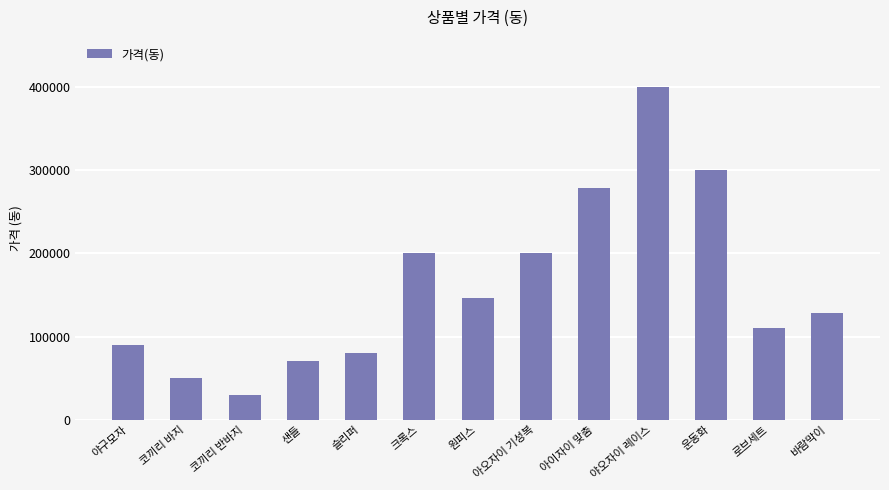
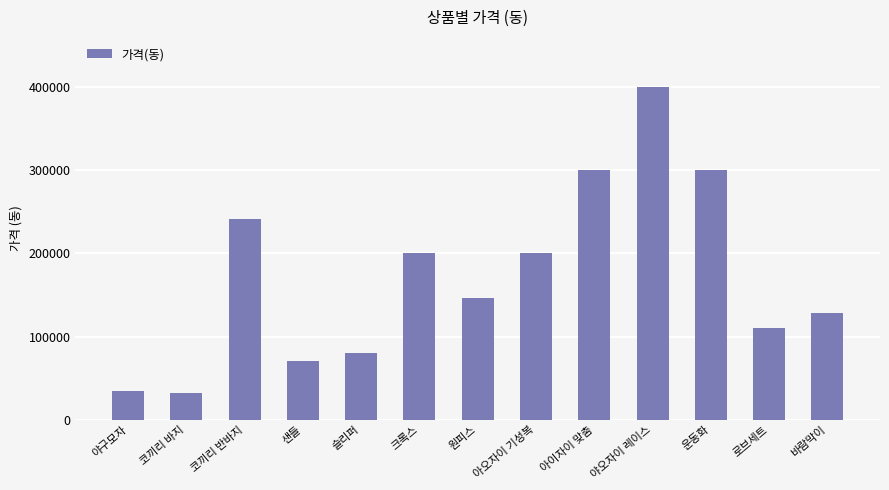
  {
-   "야구모자": 90000,
-   "코끼리 바지": 50000,
-   "코끼리 반바지": 30000,
+   "야구모자": 40000,
+   "코끼리 바지": 30000,
+   "코끼리 반바지": 240000,
    "샌들": 70000,
    "슬리퍼": 80000,
    "크록스": 200000,
    "원피스": 150000,
    "아오자이 기성복": 200000,
-   "아이자이 맞춤": 280000,
+   "아이자이 맞춤": 300000,
    "야오자이 레이스": 400000,
    "운동화": 300000,
    "로브세트": 110000,
    "바람막이": 130000
  }
